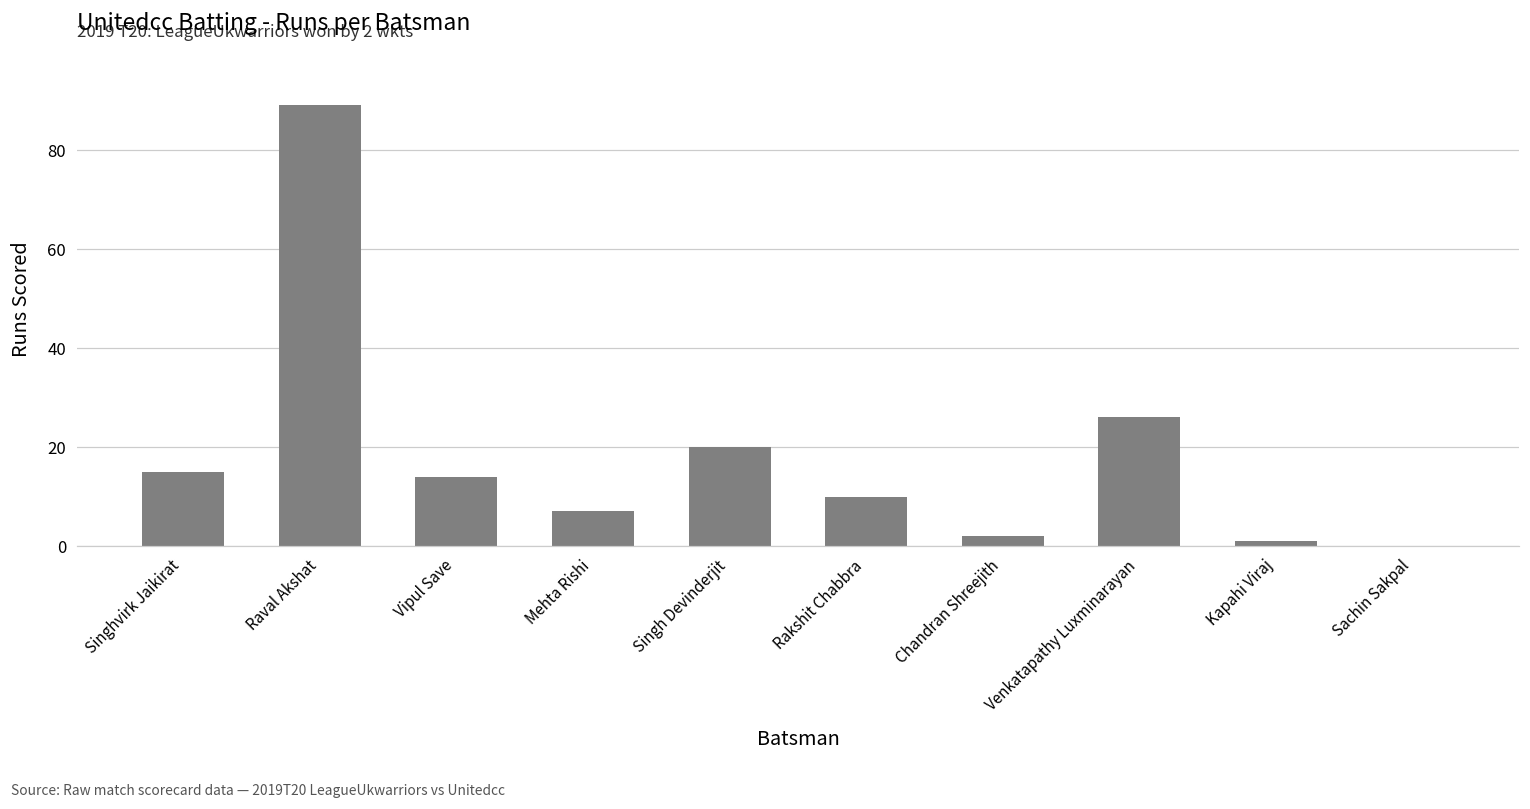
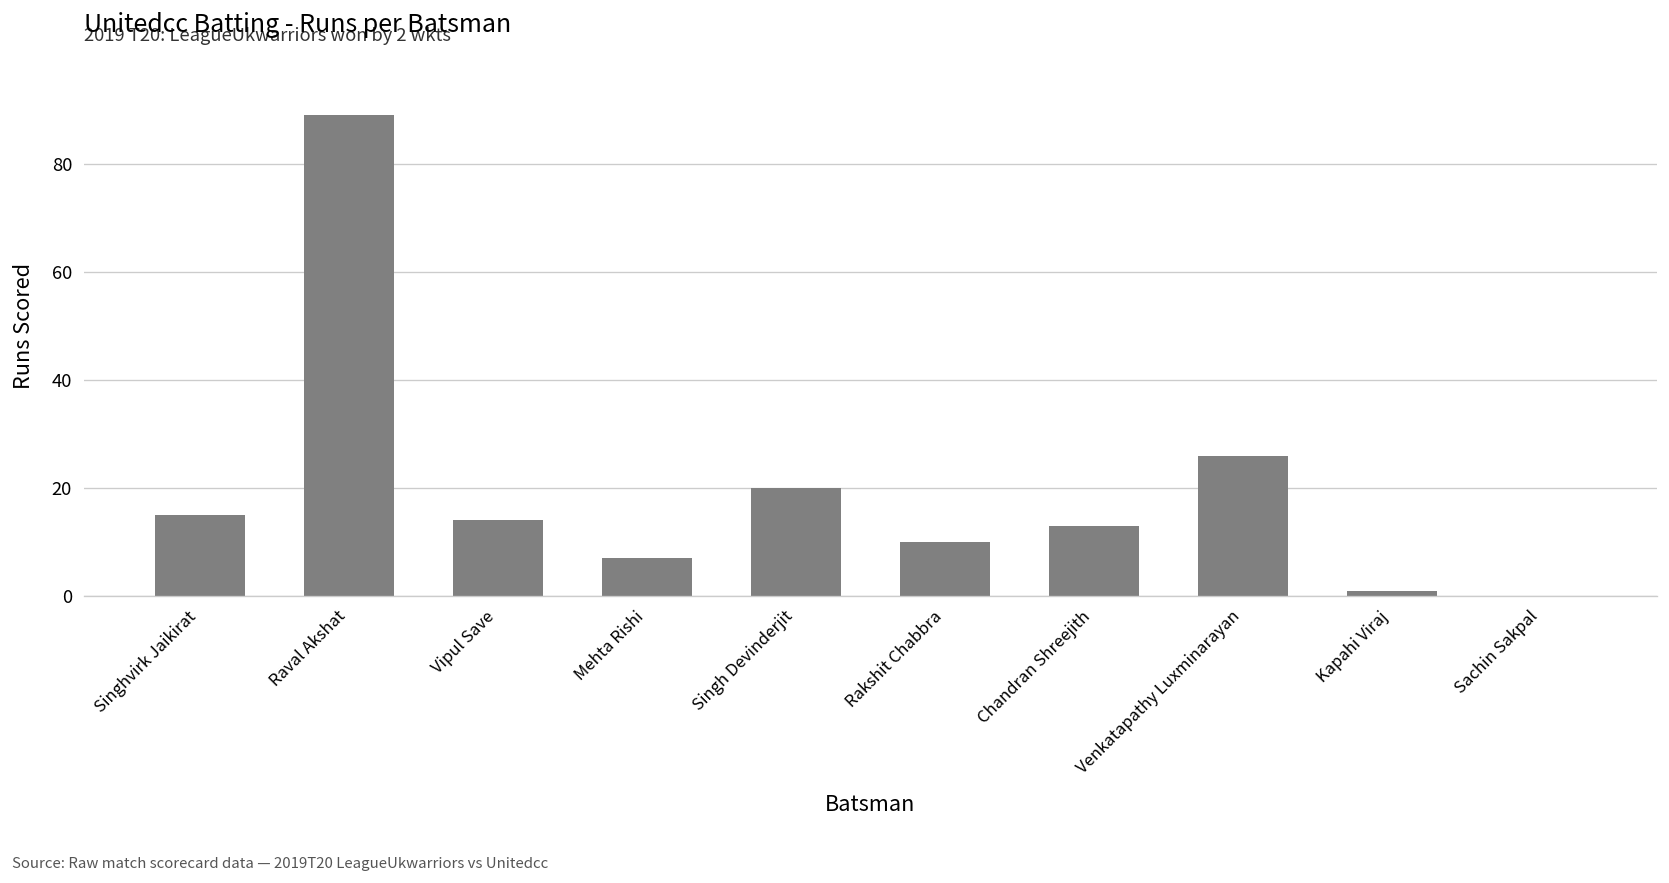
  {
    "Singhvirk Jaikirat": 15,
    "Raval Akshat": 89,
    "Vipul Save": 14,
    "Mehta Rishi": 7,
    "Singh Devinderjit": 20,
    "Rakshit Chabbra": 10,
-   "Chandran Shreejith": 2,
+   "Chandran Shreejith": 13,
    "Venkatapathy Luxminarayan": 26,
    "Kapahi Viraj": 1,
    "Sachin Sakpal": 0
  }
